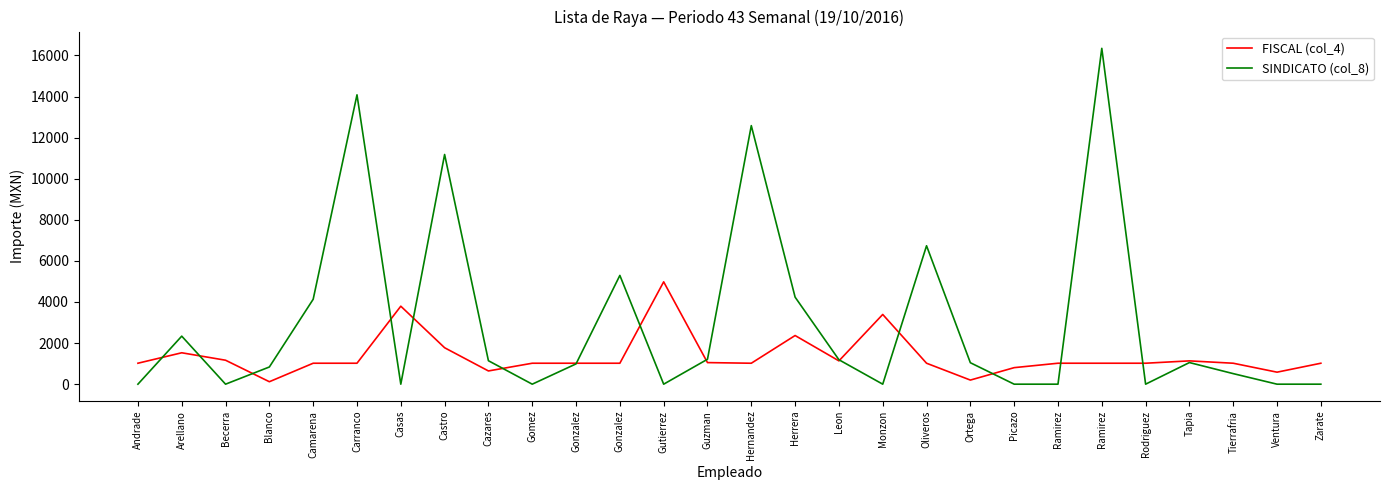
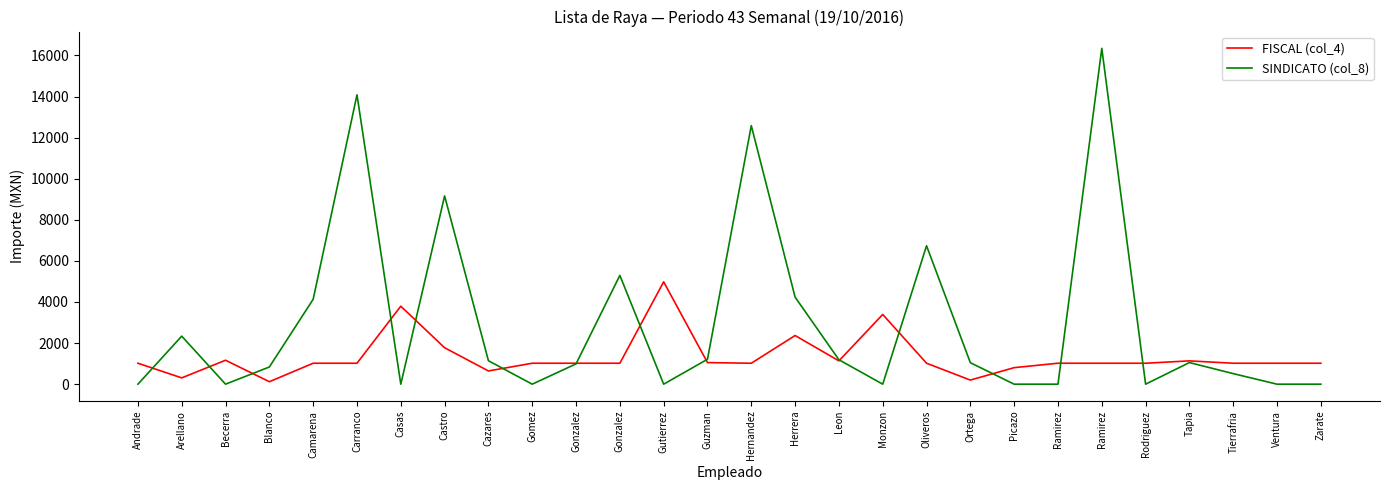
  {
    "FISCAL (col_4)": {
      "Andrade": 1000,
-     "Arellano": 1500,
+     "Arellano": 300,
      "Becerra": 1200,
      "Blanco": 100,
      "Camarena": 1000,
      "Carranco": 1000,
      "Casas": 3800,
      "Castro": 1800,
      "Cazares": 600,
      "Gomez": 1000,
      "Gutierrez": 5000,
      "Guzman": 1100,
      "Hernandez": 1000,
      "Herrera": 2400,
      "Monzon": 3400,
      "Oliveros": 1000,
      "Ortega": 200,
      "Picazo": 800,
      "Rodriguez": 1000,
      "Tierrafria": 1000,
-     "Ventura": 600,
+     "Ventura": 1000,
      "Zarate": 1000
    },
    "SINDICATO (col_8)": {
      "Andrade": 0,
      "Arellano": 2300,
      "Becerra": 0,
      "Blanco": 800,
      "Camarena": 4100,
      "Carranco": 14100,
      "Casas": 0,
-     "Castro": 11200,
+     "Castro": 9200,
      "Cazares": 1100,
      "Gomez": 0,
      "Gutierrez": 0,
      "Guzman": 1200,
      "Hernandez": 12600,
      "Herrera": 4200,
      "Monzon": 0,
      "Oliveros": 6700,
      "Ortega": 1000,
      "Picazo": 0,
      "Rodriguez": 0,
      "Tierrafria": 500,
      "Ventura": 0,
      "Zarate": 0
    }
  }
